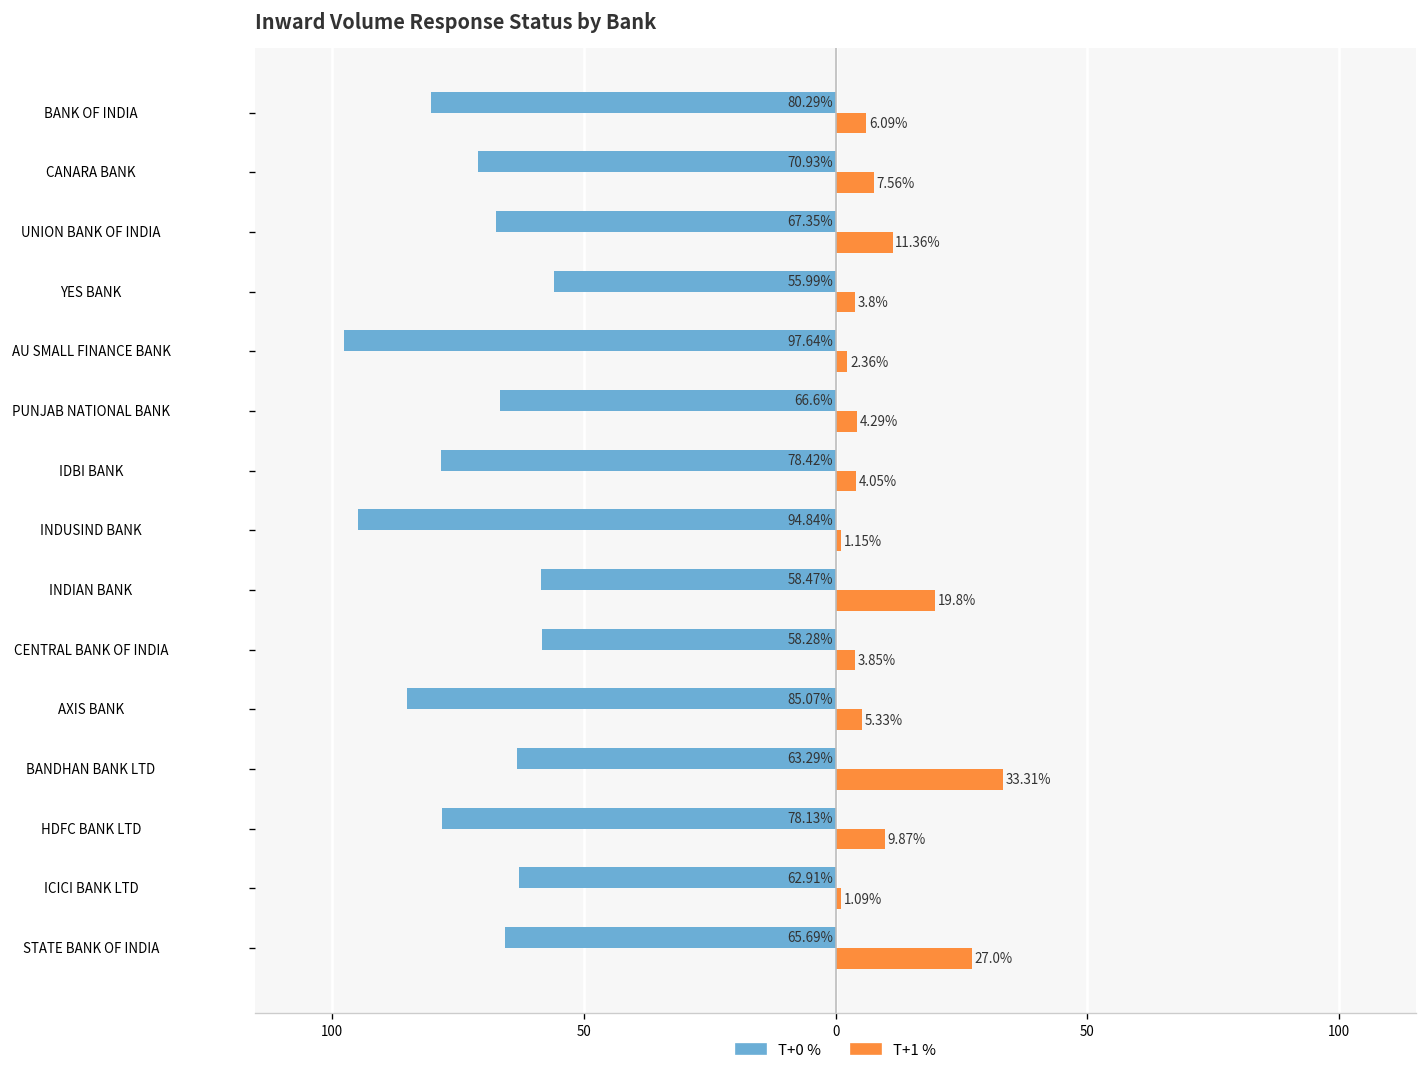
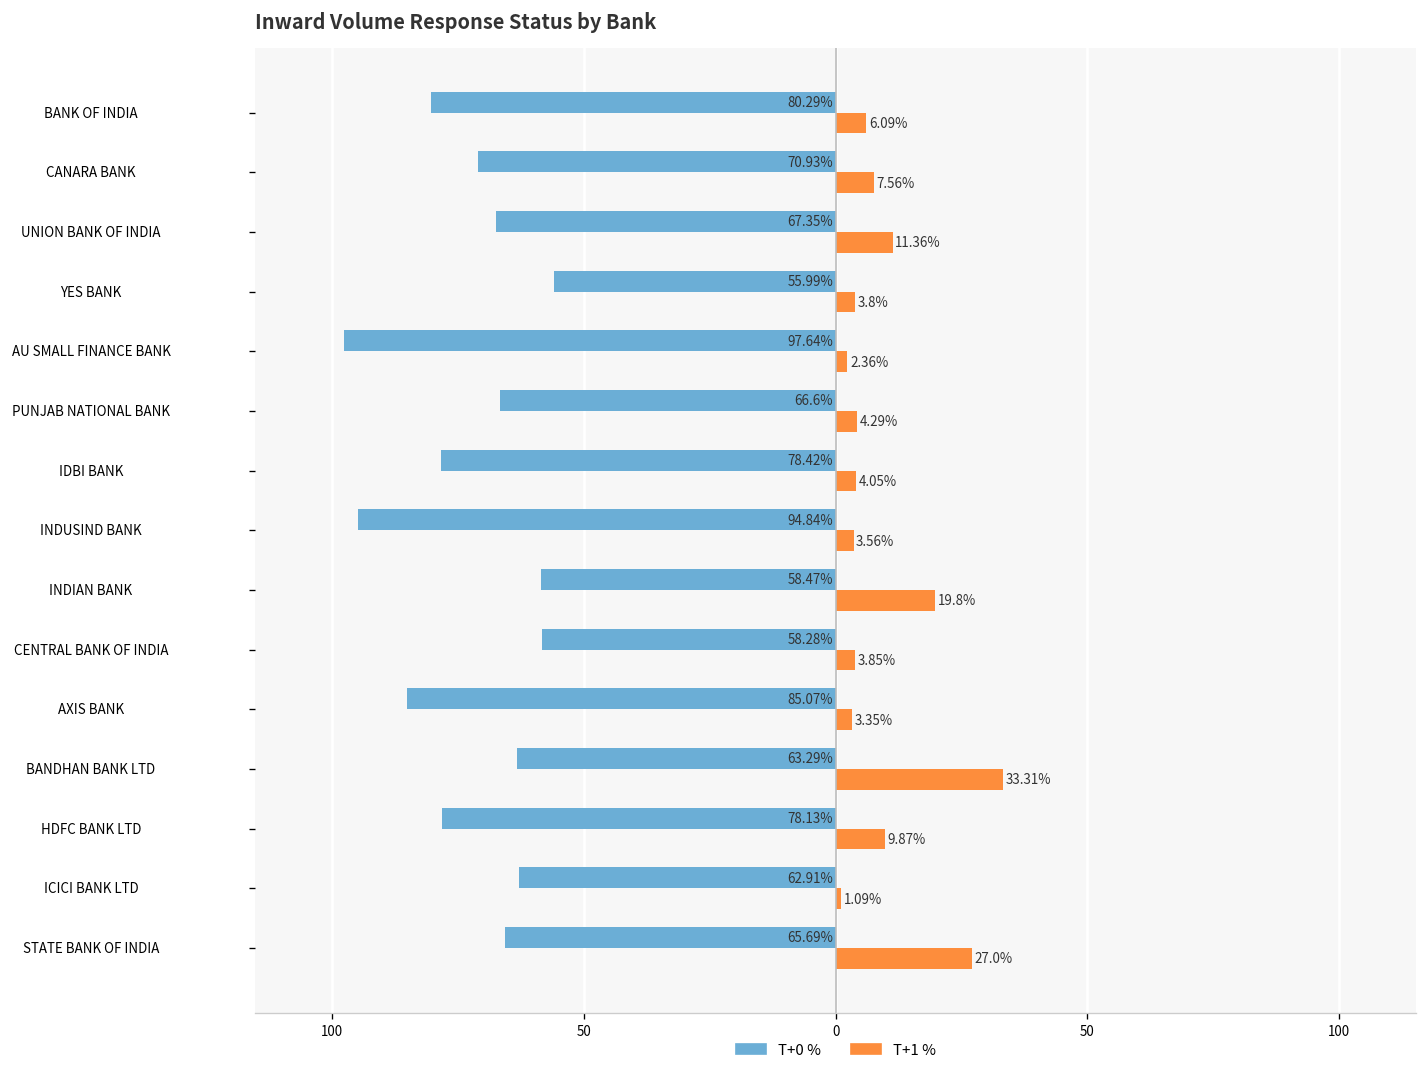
  {
    "T+1 %": {
      "BANK OF INDIA": "6.09%",
      "CANARA BANK": "7.56%",
      "UNION BANK OF INDIA": "11.36%",
      "YES BANK": "3.8%",
      "AU SMALL FINANCE BANK": "2.36%",
      "PUNJAB NATIONAL BANK": "4.29%",
      "IDBI BANK": "4.05%",
-     "INDUSIND BANK": "1.15%",
+     "INDUSIND BANK": "3.56%",
      "INDIAN BANK": "19.8%",
      "CENTRAL BANK OF INDIA": "3.85%",
-     "AXIS BANK": "5.33%",
+     "AXIS BANK": "3.35%",
      "BANDHAN BANK LTD": "33.31%",
      "HDFC BANK LTD": "9.87%",
      "ICICI BANK LTD": "1.09%",
      "STATE BANK OF INDIA": "27.0%"
    }
  }
